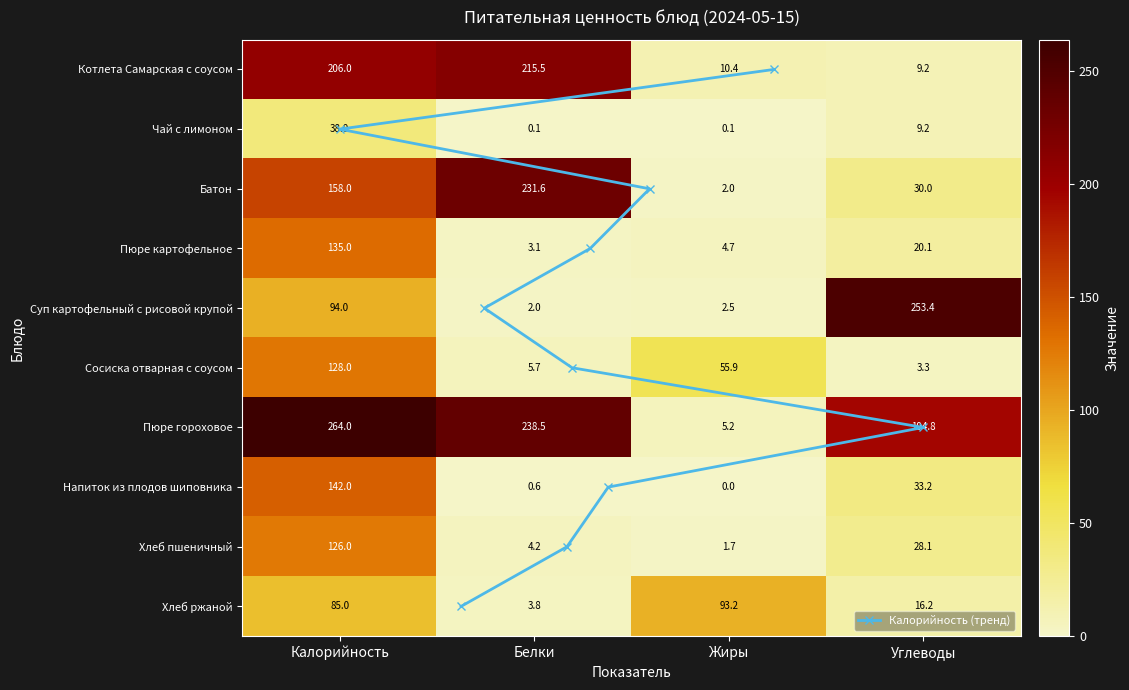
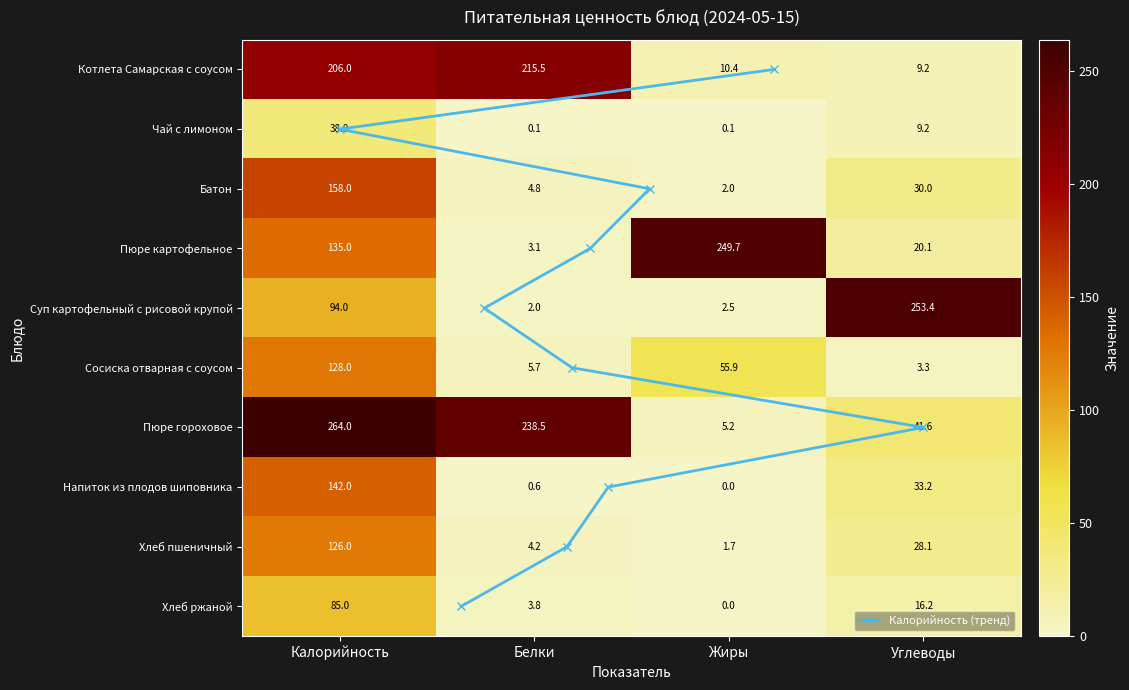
  {
    "Котлета Самарская с соусом": {
      "Калорийность": 206.0,
      "Белки": 215.5,
      "Жиры": 10.4,
      "Углеводы": 9.2
    },
    "Чай с лимоном": {
      "Белки": 0.1,
      "Жиры": 0.1,
      "Углеводы": 9.2
    },
    "Батон": {
      "Калорийность": 158.0,
-     "Белки": 231.6,
+     "Белки": 4.8,
      "Жиры": 2.0,
      "Углеводы": 30.0
    },
    "Пюре картофельное": {
      "Калорийность": 135.0,
      "Белки": 3.1,
-     "Жиры": 4.7,
+     "Жиры": 249.7,
      "Углеводы": 20.1
    },
    "Суп картофельный с рисовой крупой": {
      "Калорийность": 94.0,
      "Белки": 2.0,
      "Жиры": 2.5,
      "Углеводы": 253.4
    },
    "Сосиска отварная с соусом": {
      "Калорийность": 128.0,
      "Белки": 5.7,
      "Жиры": 55.9,
      "Углеводы": 3.3
    },
    "Пюре гороховое": {
      "Калорийность": 264.0,
      "Белки": 238.5,
      "Жиры": 5.2,
-     "Углеводы": 194.8
+     "Углеводы": 41.6
    },
    "Напиток из плодов шиповника": {
      "Калорийность": 142.0,
      "Белки": 0.6,
      "Жиры": 0.0,
      "Углеводы": 33.2
    },
    "Хлеб пшеничный": {
      "Калорийность": 126.0,
      "Белки": 4.2,
      "Жиры": 1.7,
      "Углеводы": 28.1
    },
    "Хлеб ржаной": {
      "Калорийность": 85.0,
      "Белки": 3.8,
-     "Жиры": 93.2
+     "Жиры": 0.0
    }
  }
